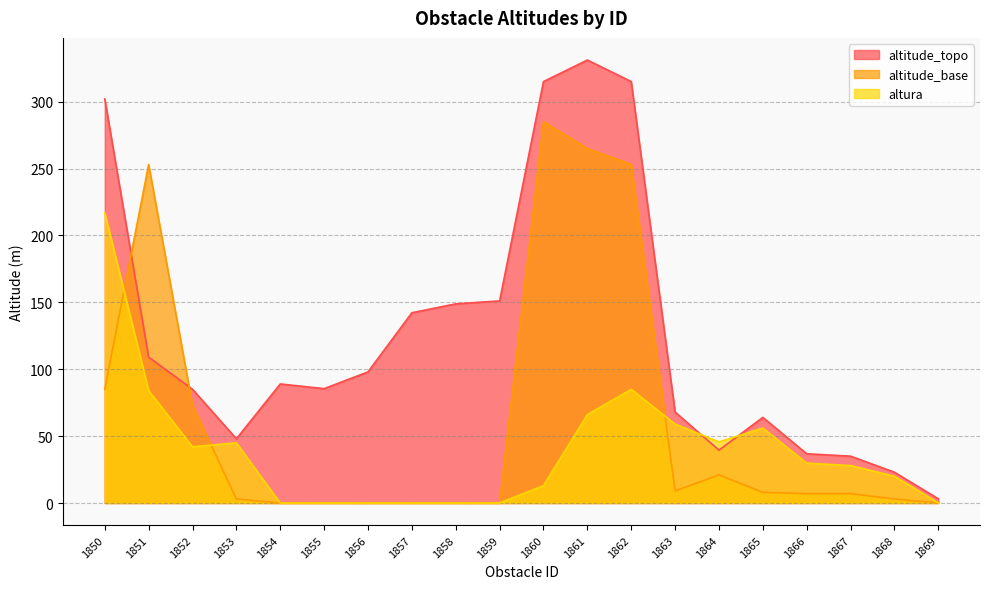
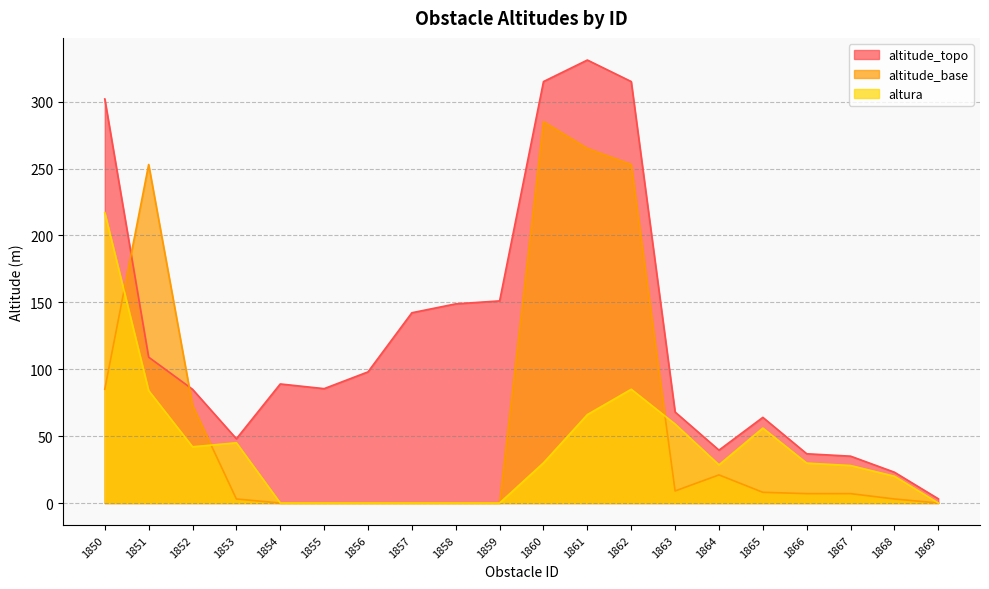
  {
    "altitude_topo": {
      "1850": 302,
      "1851": 109,
      "1852": 85,
      "1853": 48,
      "1854": 89,
      "1855": 85,
      "1856": 98,
      "1857": 142,
      "1858": 149,
      "1859": 151,
      "1860": 315,
      "1861": 331,
      "1862": 315,
      "1863": 68,
      "1864": 40,
      "1865": 64,
      "1866": 37,
      "1867": 35,
      "1868": 23,
      "1869": 3
    },
    "altitude_base": {
      "1850": 85,
      "1851": 253,
      "1852": 73,
      "1853": 3,
      "1860": 285,
      "1861": 265,
      "1862": 253,
      "1863": 9,
      "1864": 21,
      "1865": 8,
      "1866": 7,
      "1867": 7,
      "1868": 3
    },
    "altura": {
      "1850": 217,
      "1851": 84,
      "1852": 42,
      "1853": 45,
-     "1860": 13,
+     "1860": 30,
      "1861": 66,
      "1862": 85,
      "1863": 59,
-     "1864": 46,
+     "1864": 29,
      "1865": 56,
      "1866": 30,
      "1867": 28,
      "1868": 20
    }
  }
